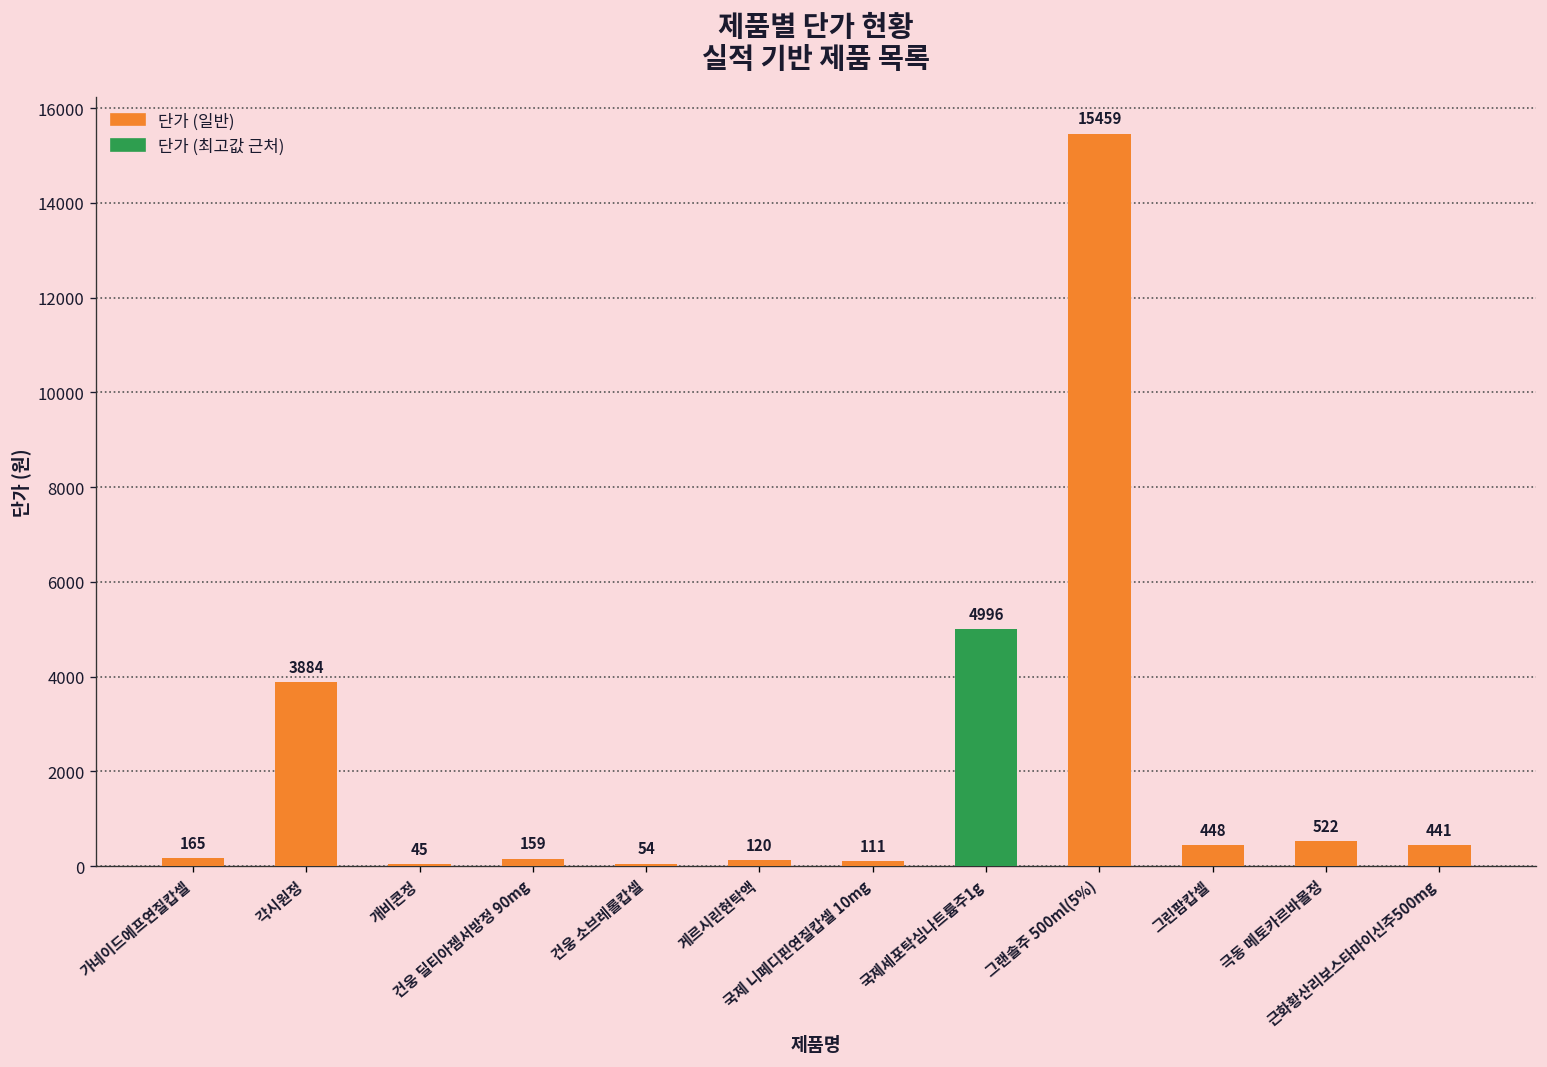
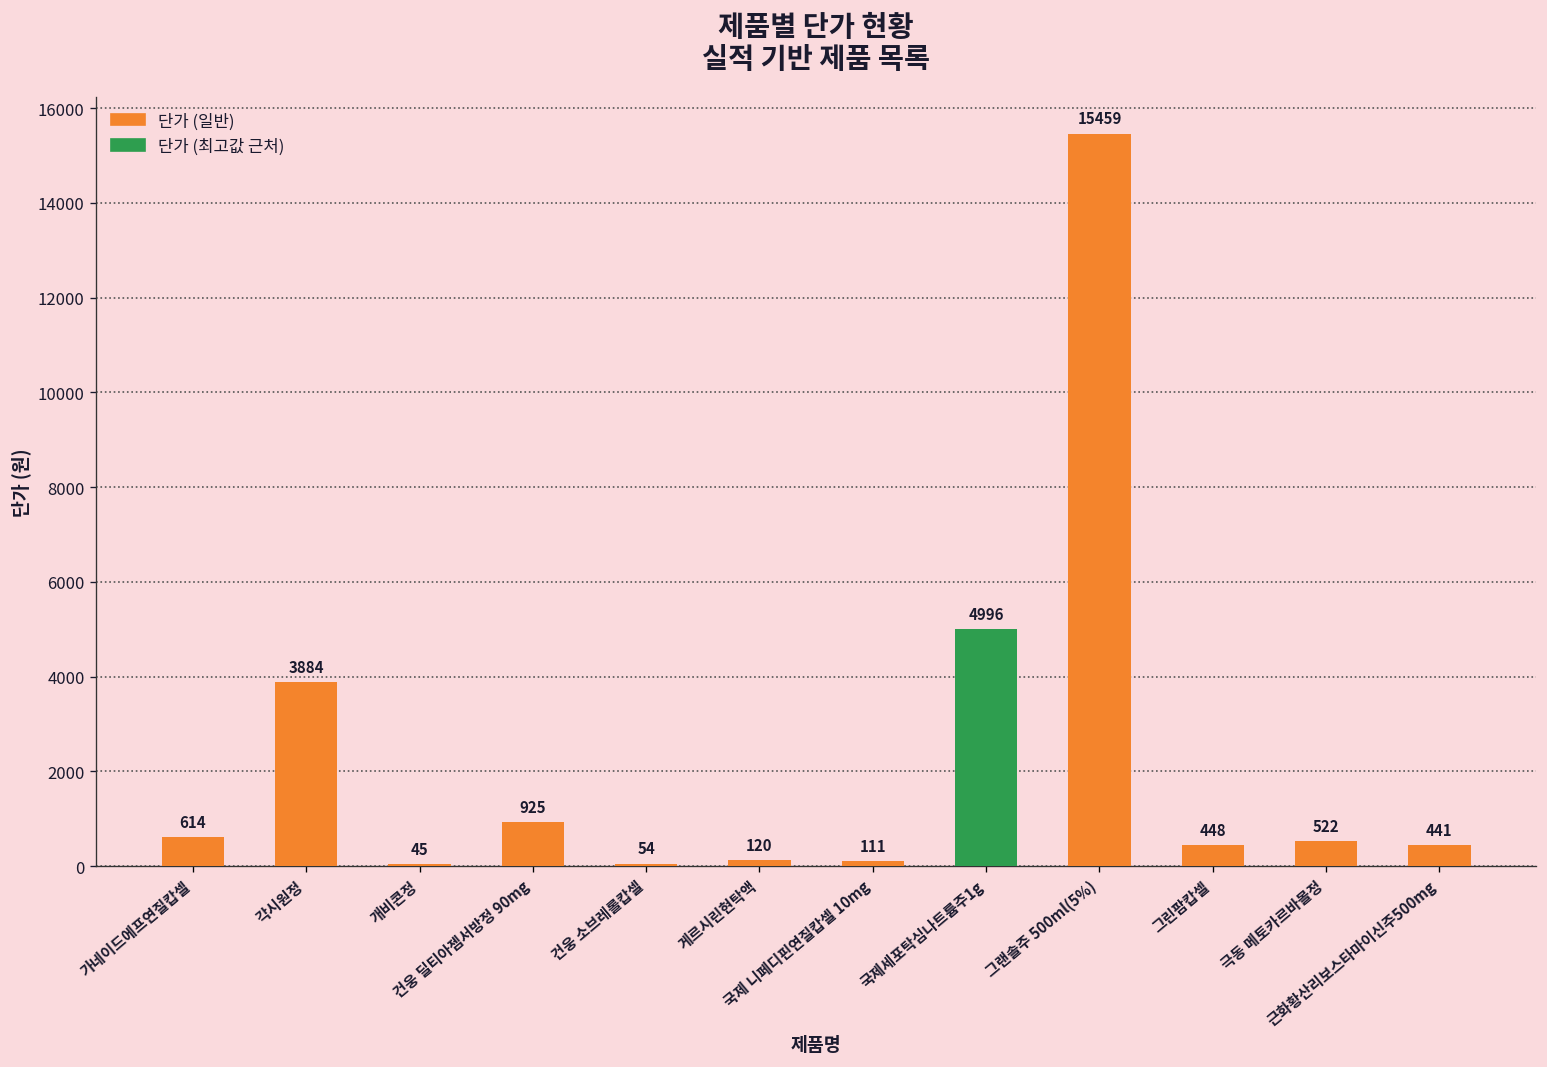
  {
-   "가네이드에프연질캅셀": 165,
+   "가네이드에프연질캅셀": 614,
    "각시원정": 3884,
    "개비콘정": 45,
-   "건웅 딜티아젬서방정 90mg": 159,
+   "건웅 딜티아젬서방정 90mg": 925,
    "건웅 소브레롤캅셀": 54,
    "게르시린현탁액": 120,
    "국제 니페디핀연질캅셀 10mg": 111,
    "국제세포탁심나트륨주1g": 4996,
    "그랜솔주 500ml(5%)": 15459,
    "그린팜캅셀": 448,
    "극동 메토카르바몰정": 522,
    "근화황산리보스타마이신주500mg": 441
  }
